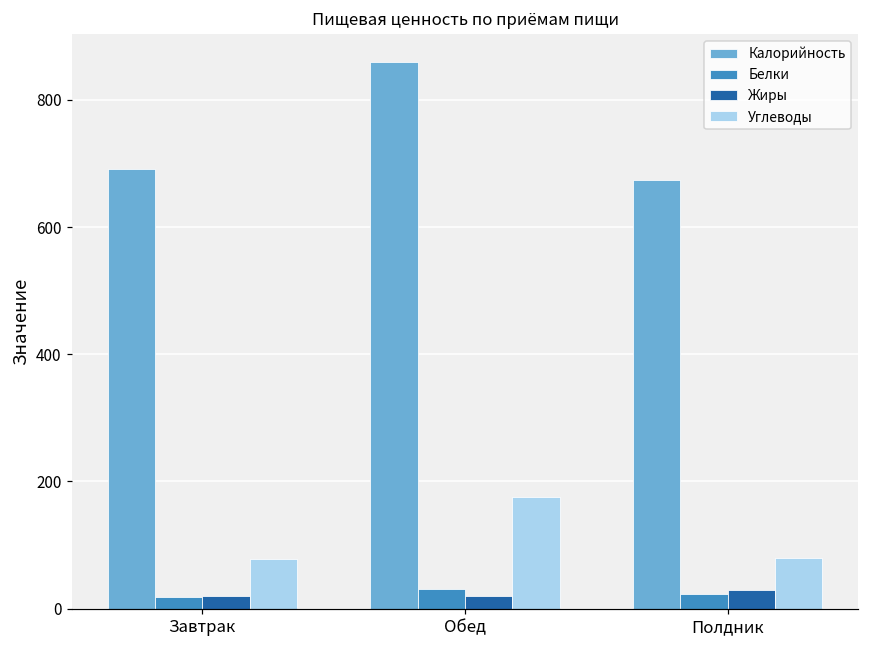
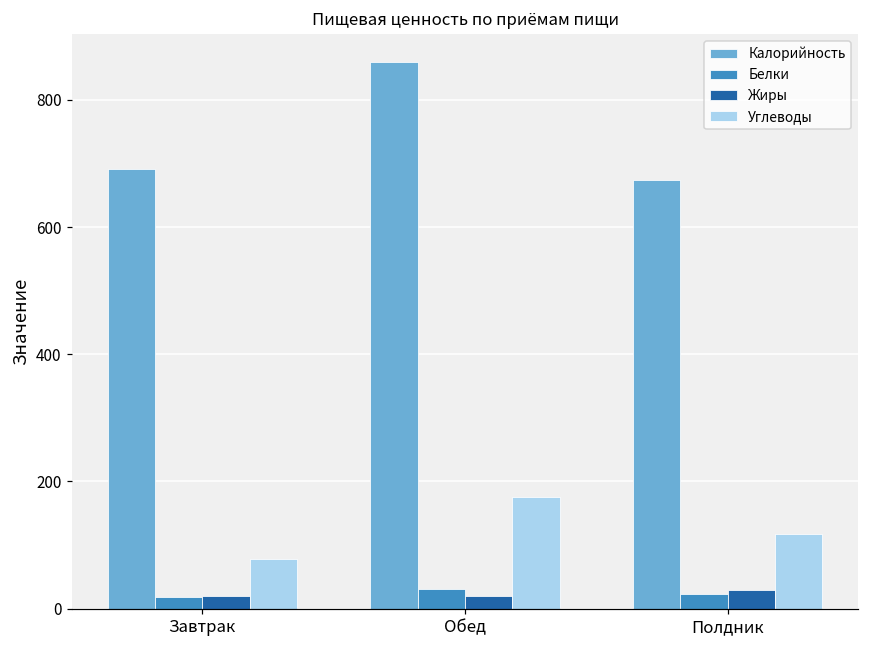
  {
    "Углеводы": {
      "Завтрак": 80,
      "Обед": 170,
-     "Полдник": 80
+     "Полдник": 120
    }
  }
